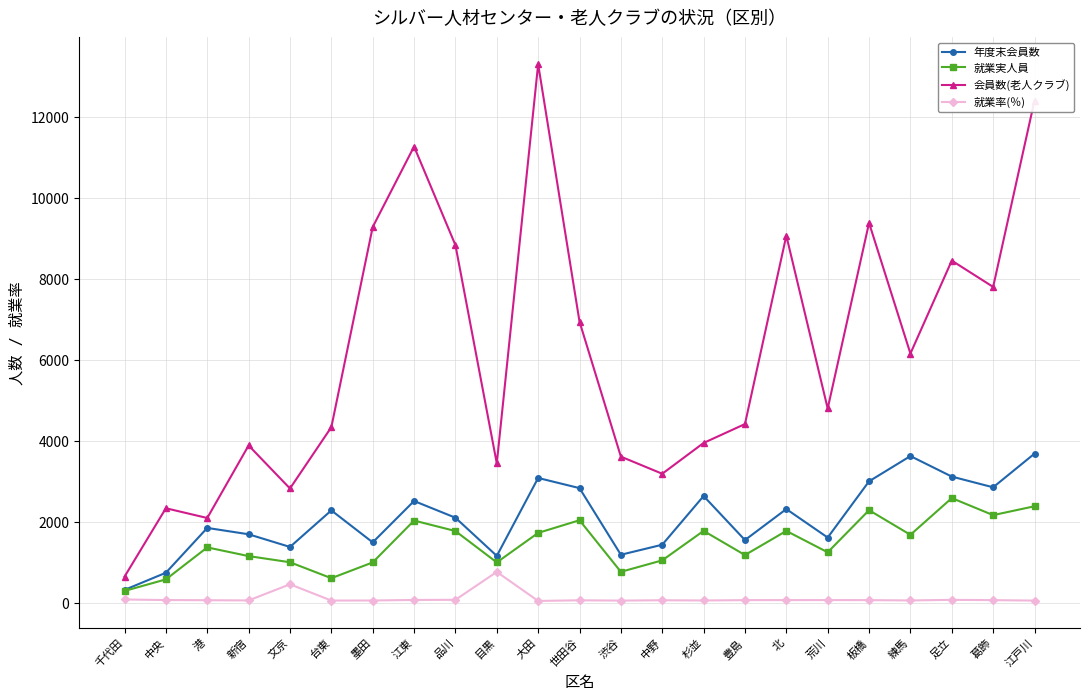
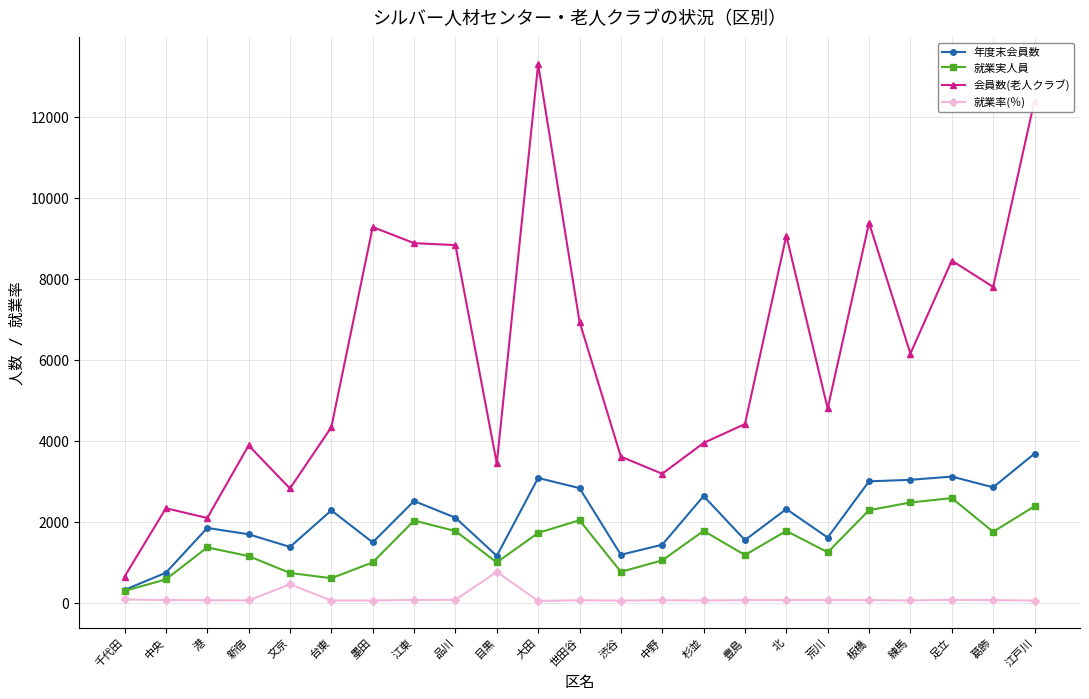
  {
    "年度末会員数": {
      "中央": 800,
      "港": 1900,
      "新宿": 1700,
      "文京": 1400,
      "台東": 2300,
      "墨田": 1500,
      "江東": 2500,
      "品川": 2100,
      "目黒": 1200,
      "大田": 3100,
      "世田谷": 2800,
      "渋谷": 1200,
      "中野": 1400,
      "杉並": 2600,
      "豊島": 1600,
      "北": 2300,
      "荒川": 1600,
      "板橋": 3000,
-     "練馬": 3600,
+     "練馬": 3000,
      "足立": 3100,
      "葛飾": 2900,
      "江戸川": 3700
    },
    "就業実人員": {
      "中央": 600,
      "港": 1400,
      "新宿": 1200,
-     "文京": 1000,
+     "文京": 700,
      "台東": 600,
      "墨田": 1000,
      "江東": 2000,
      "品川": 1800,
      "目黒": 1000,
      "大田": 1700,
      "世田谷": 2100,
      "渋谷": 800,
      "中野": 1100,
      "杉並": 1800,
      "豊島": 1200,
      "北": 1800,
      "荒川": 1300,
      "板橋": 2300,
-     "練馬": 1700,
+     "練馬": 2500,
      "足立": 2600,
-     "葛飾": 2200,
+     "葛飾": 1800,
      "江戸川": 2400
    },
    "会員数(老人クラブ)": {
      "千代田": 700,
      "中央": 2300,
      "港": 2100,
      "新宿": 3900,
      "文京": 2800,
      "台東": 4300,
      "墨田": 9300,
-     "江東": 11300,
+     "江東": 8900,
      "品川": 8800,
      "目黒": 3500,
      "大田": 13300,
      "世田谷": 7000,
      "渋谷": 3600,
      "中野": 3200,
      "杉並": 4000,
      "豊島": 4400,
      "北": 9100,
      "荒川": 4800,
      "板橋": 9400,
      "練馬": 6200,
      "足立": 8500,
      "葛飾": 7800
    },
    "就業率(％)": {
      "千代田": 100,
      "中央": 100,
      "港": 100,
      "新宿": 100,
      "文京": 500,
      "台東": 100,
      "墨田": 100,
      "江東": 100,
      "品川": 100,
      "目黒": 800,
      "大田": 100,
      "世田谷": 100,
      "渋谷": 100,
      "中野": 100,
      "杉並": 100,
      "豊島": 100,
      "北": 100,
      "荒川": 100,
      "板橋": 100,
      "練馬": 100,
      "足立": 100,
      "葛飾": 100,
      "江戸川": 100
    }
  }
